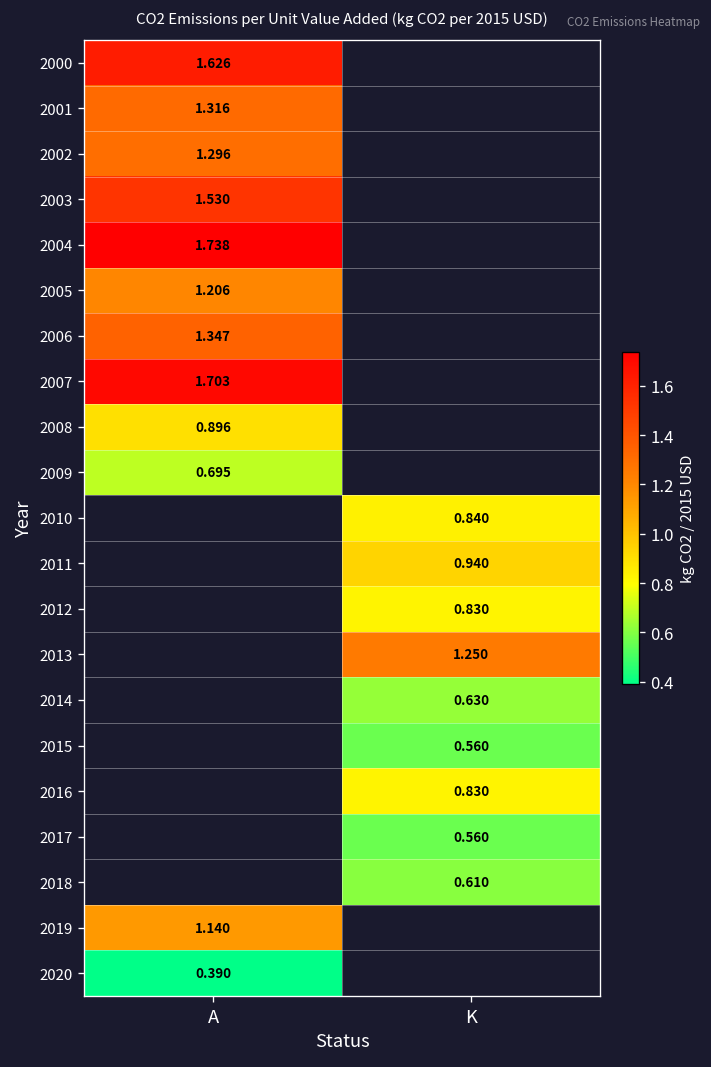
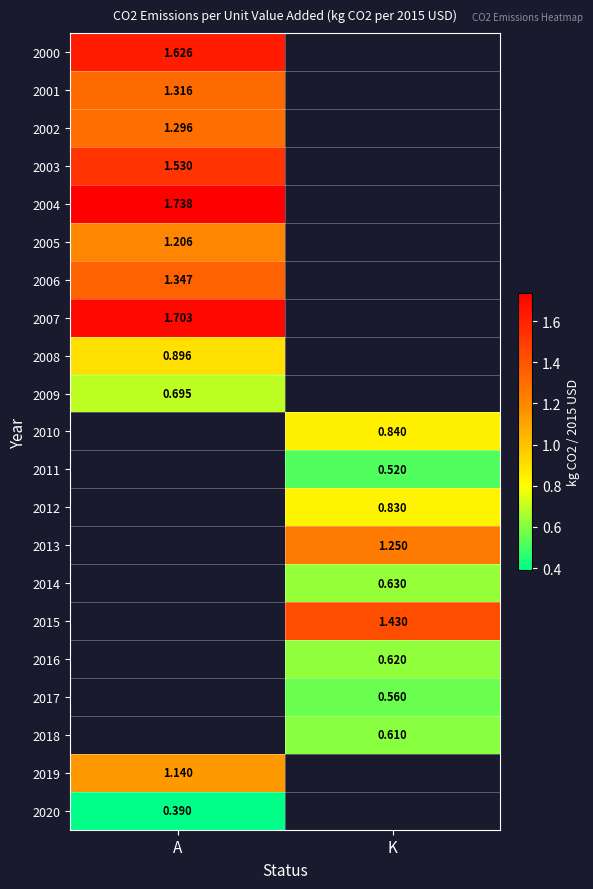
  {
    "2000": {
      "A": 1.626
    },
    "2001": {
      "A": 1.316
    },
    "2002": {
      "A": 1.296
    },
    "2003": {
      "A": 1.530
    },
    "2004": {
      "A": 1.738
    },
    "2005": {
      "A": 1.206
    },
    "2006": {
      "A": 1.347
    },
    "2007": {
      "A": 1.703
    },
    "2008": {
      "A": 0.896
    },
    "2009": {
      "A": 0.695
    },
    "2010": {
      "K": 0.840
    },
    "2011": {
-     "K": 0.940
+     "K": 0.520
    },
    "2012": {
      "K": 0.830
    },
    "2013": {
      "K": 1.250
    },
    "2014": {
      "K": 0.630
    },
    "2015": {
-     "K": 0.560
+     "K": 1.430
    },
    "2016": {
-     "K": 0.830
+     "K": 0.620
    },
    "2017": {
      "K": 0.560
    },
    "2018": {
      "K": 0.610
    },
    "2019": {
      "A": 1.140
    },
    "2020": {
      "A": 0.390
    }
  }
